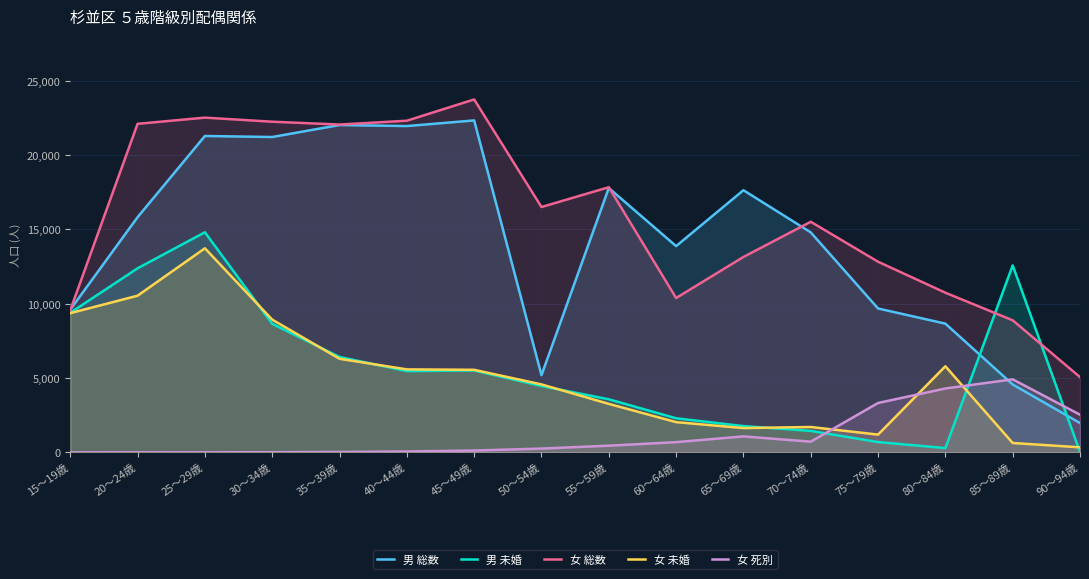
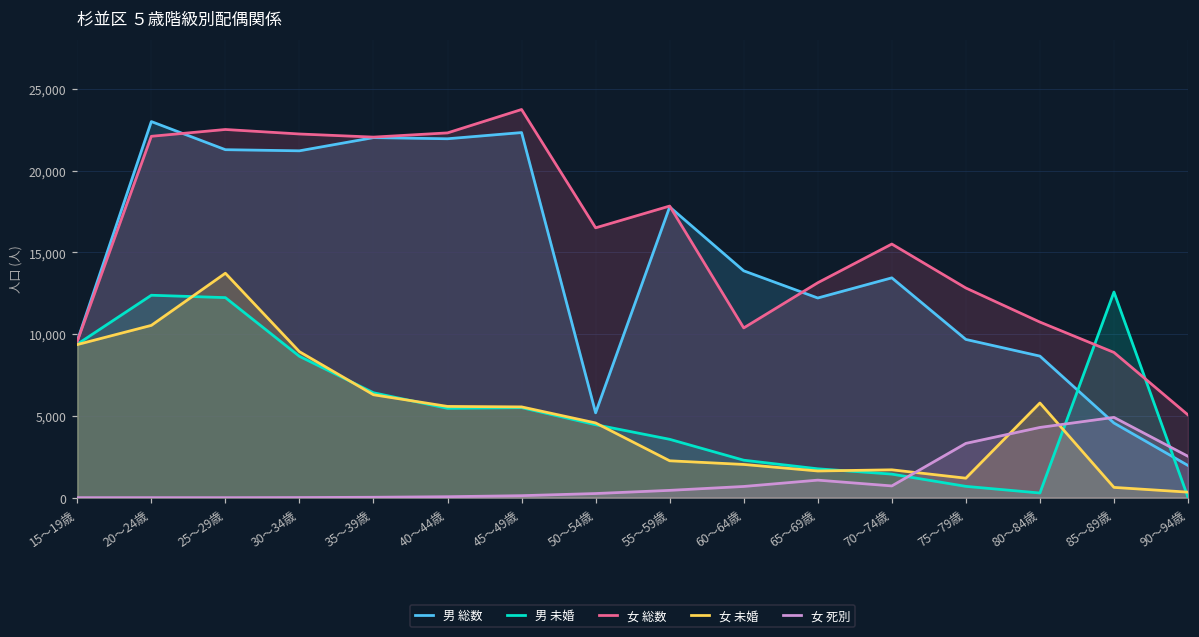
  {
    "男 総数": {
-     "20～24歳": "15,800",
+     "20～24歳": "23,000",
      "25～29歳": "21,300",
      "30～34歳": "21,200",
      "40～44歳": "21,900",
      "45～49歳": "22,300",
      "50～54歳": "5,200",
      "60～64歳": "13,900",
-     "65～69歳": "17,600",
-     "70～74歳": "14,800",
+     "65～69歳": "12,200",
+     "70～74歳": "13,400",
      "75～79歳": "9,700",
      "80～84歳": "8,700",
      "85～89歳": "4,600",
      "90～94歳": "2,000"
    },
    "男 未婚": {
      "20～24歳": "12,400",
-     "25～29歳": "14,800",
+     "25～29歳": "12,200",
      "30～34歳": "8,600",
      "55～59歳": "3,600",
      "60～64歳": "2,300",
      "70～74歳": "1,400",
      "75～79歳": "700",
      "80～84歳": "300",
      "85～89歳": "12,600",
      "90～94歳": "0"
    },
    "女 総数": {
      "20～24歳": "22,100",
      "25～29歳": "22,500",
      "30～34歳": "22,200",
      "40～44歳": "22,300",
      "45～49歳": "23,700",
      "50～54歳": "16,500",
      "60～64歳": "10,400",
      "65～69歳": "13,100",
      "70～74歳": "15,500",
      "75～79歳": "12,800",
      "80～84歳": "10,700",
      "85～89歳": "8,900",
      "90～94歳": "5,100"
    },
    "女 未婚": {
      "20～24歳": "10,500",
      "25～29歳": "13,700",
      "30～34歳": "8,900",
-     "55～59歳": "3,300",
+     "55～59歳": "2,300",
      "60～64歳": "2,000",
      "70～74歳": "1,700",
      "75～79歳": "1,200",
      "80～84歳": "5,800",
      "85～89歳": "600",
      "90～94歳": "300"
    },
    "女 死別": {
      "15～19歳": "0",
      "20～24歳": "0",
      "25～29歳": "0",
      "30～34歳": "0",
      "35～39歳": "0",
      "40～44歳": "100",
      "45～49歳": "100",
      "50～54歳": "300",
      "55～59歳": "400",
      "60～64歳": "700",
      "65～69歳": "1,100",
      "70～74歳": "700",
      "75～79歳": "3,300",
      "80～84歳": "4,300",
      "85～89歳": "4,900",
      "90～94歳": "2,500"
    }
  }
